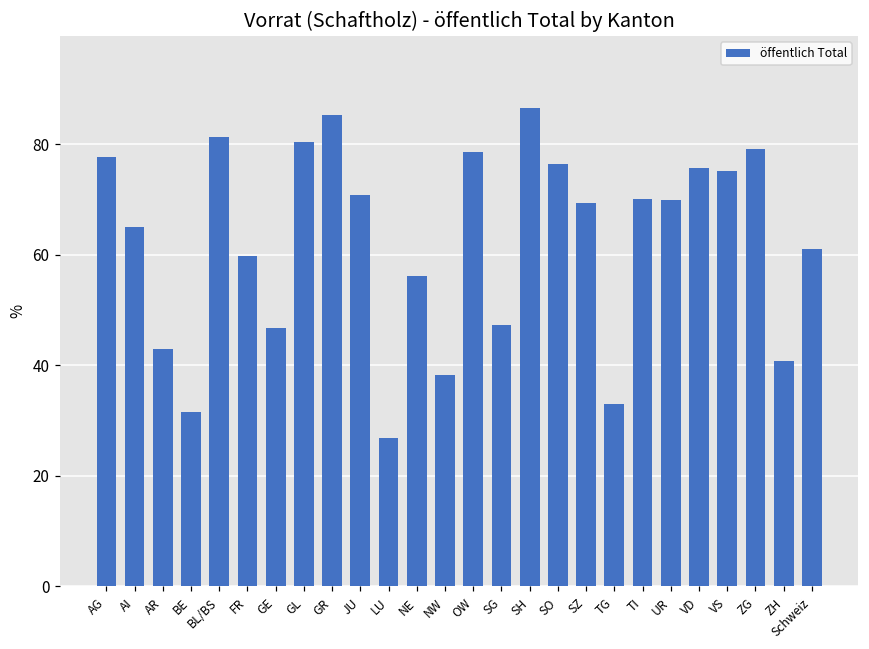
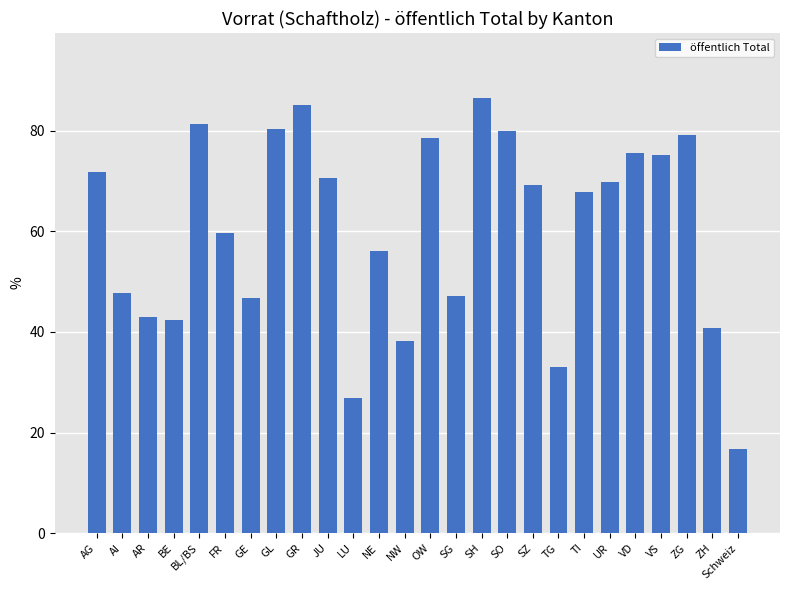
  {
-   "AG": 78,
-   "AI": 65,
+   "AG": 72,
+   "AI": 48,
    "AR": 43,
-   "BE": 32,
+   "BE": 42,
    "BL/BS": 81,
    "FR": 60,
    "GE": 47,
    "GL": 80,
    "GR": 85,
    "JU": 71,
    "LU": 27,
    "NE": 56,
    "NW": 38,
    "OW": 79,
    "SG": 47,
    "SH": 87,
-   "SO": 76,
+   "SO": 80,
    "SZ": 69,
    "TG": 33,
-   "TI": 70,
+   "TI": 68,
    "UR": 70,
    "VD": 76,
    "VS": 75,
    "ZG": 79,
    "ZH": 41,
-   "Schweiz": 61
+   "Schweiz": 17
  }
